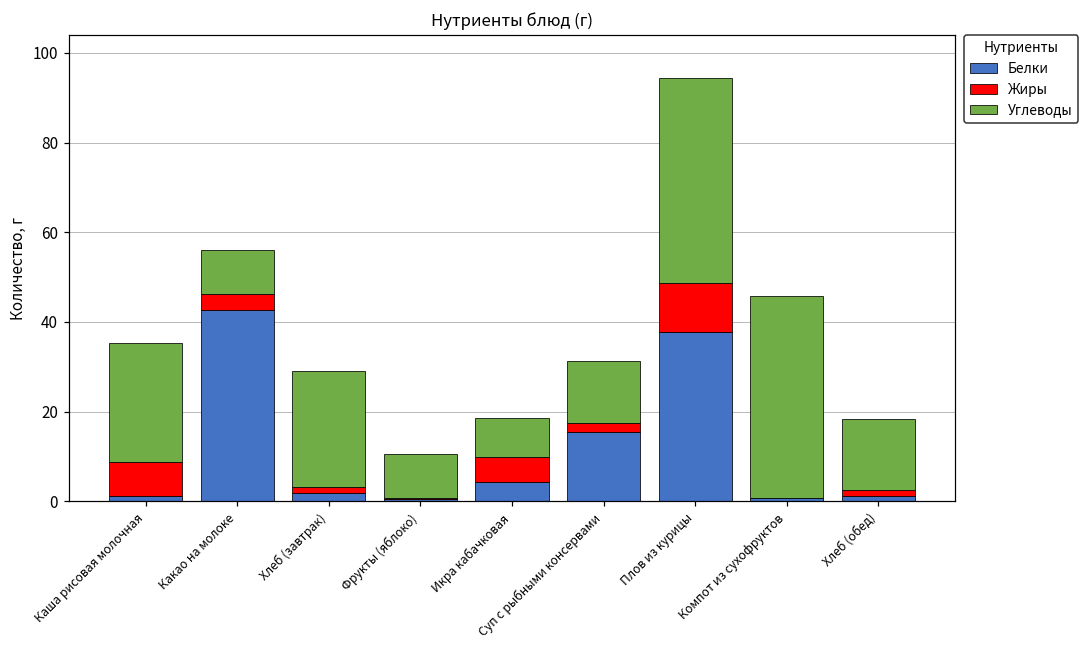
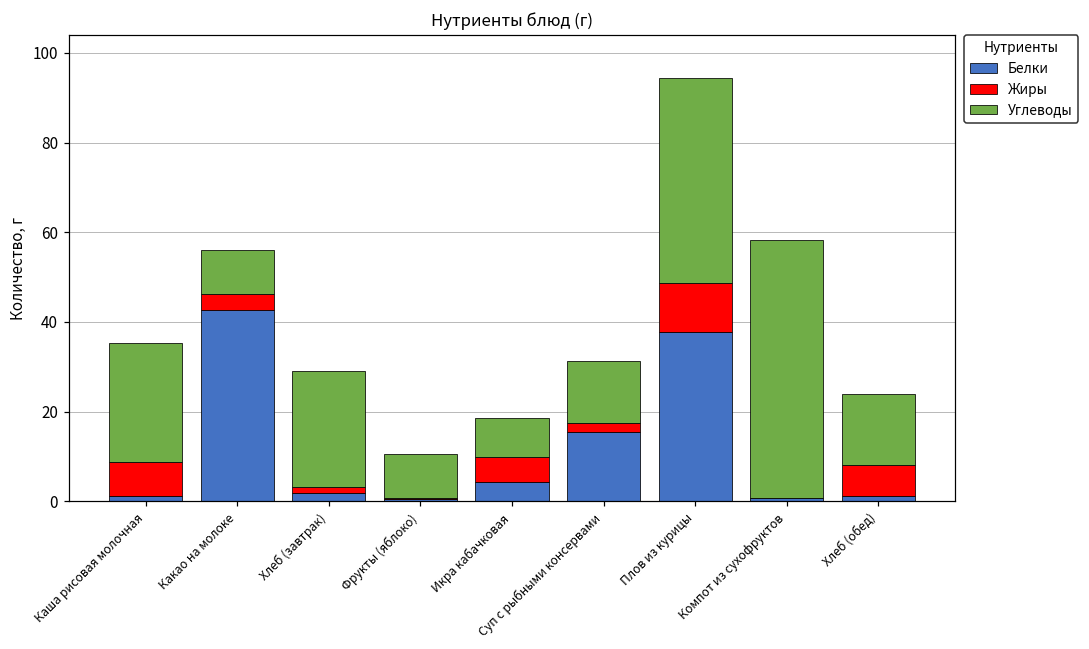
  {
    "Белки": {
      "Каша рисовая молочная": 1,
      "Какао на молоке": 43,
      "Хлеб (завтрак)": 2,
      "Икра кабачковая": 4,
      "Суп с рыбными консервами": 15,
      "Плов из курицы": 38,
      "Компот из сухофруктов": 1,
      "Хлеб (обед)": 1
    },
    "Жиры": {
      "Каша рисовая молочная": 8,
      "Какао на молоке": 3,
      "Хлеб (завтрак)": 1,
      "Икра кабачковая": 5,
      "Суп с рыбными консервами": 2,
      "Плов из курицы": 11,
-     "Хлеб (обед)": 1
+     "Хлеб (обед)": 7
    },
    "Углеводы": {
      "Каша рисовая молочная": 27,
      "Какао на молоке": 10,
      "Хлеб (завтрак)": 26,
      "Фрукты (яблоко)": 10,
      "Икра кабачковая": 9,
      "Суп с рыбными консервами": 14,
      "Плов из курицы": 46,
-     "Компот из сухофруктов": 45,
+     "Компот из сухофруктов": 58,
      "Хлеб (обед)": 16
    }
  }
